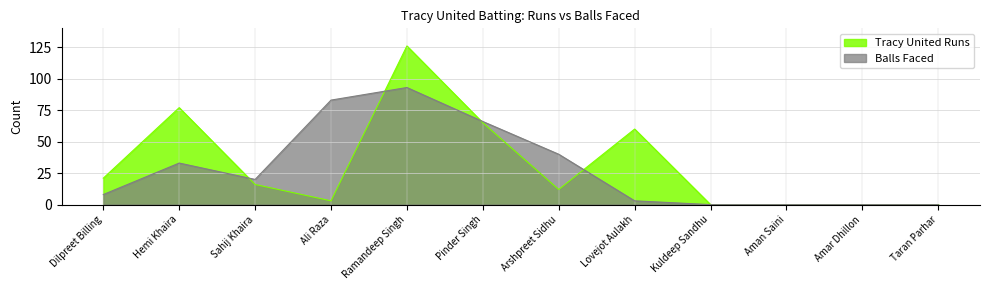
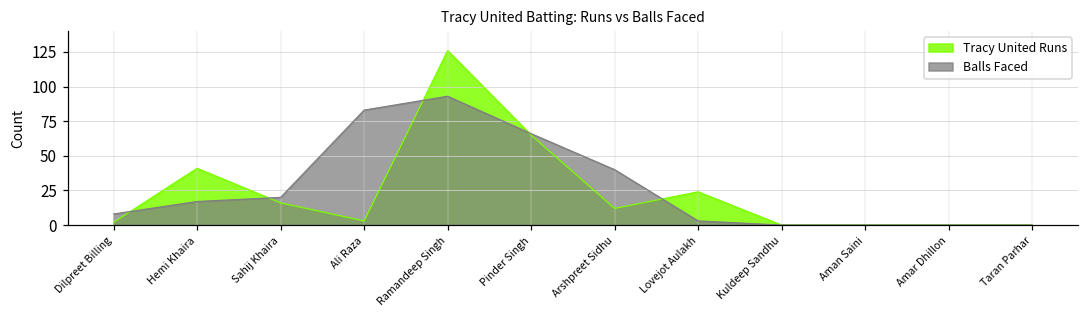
  {
    "Tracy United Runs": {
-     "Dilpreet Billing": 21,
-     "Hemi Khaira": 77,
+     "Dilpreet Billing": 2,
+     "Hemi Khaira": 41,
      "Sahij Khaira": 16,
      "Ali Raza": 3,
      "Ramandeep Singh": 126,
      "Arshpreet Sidhu": 12,
-     "Lovejot Aulakh": 60
+     "Lovejot Aulakh": 24
    },
    "Balls Faced": {
      "Dilpreet Billing": 8,
-     "Hemi Khaira": 33,
+     "Hemi Khaira": 17,
      "Sahij Khaira": 20,
      "Ali Raza": 83,
      "Ramandeep Singh": 93,
      "Arshpreet Sidhu": 40,
      "Lovejot Aulakh": 3
    }
  }
